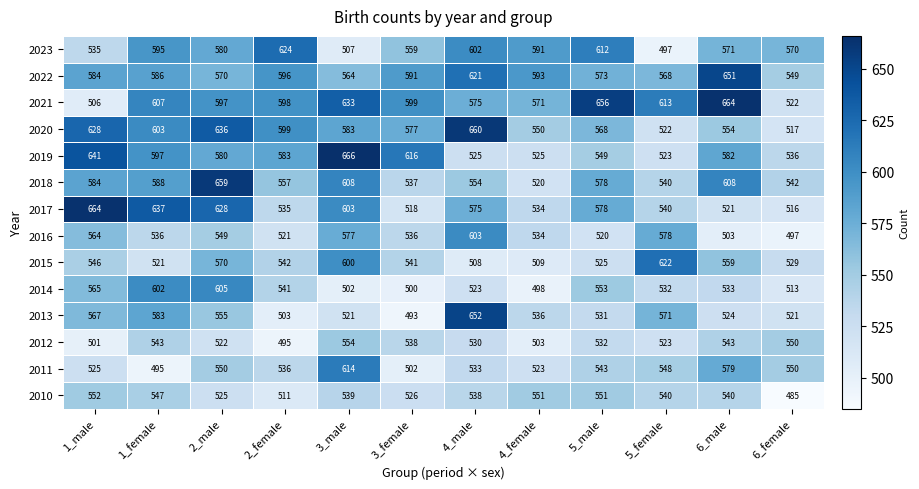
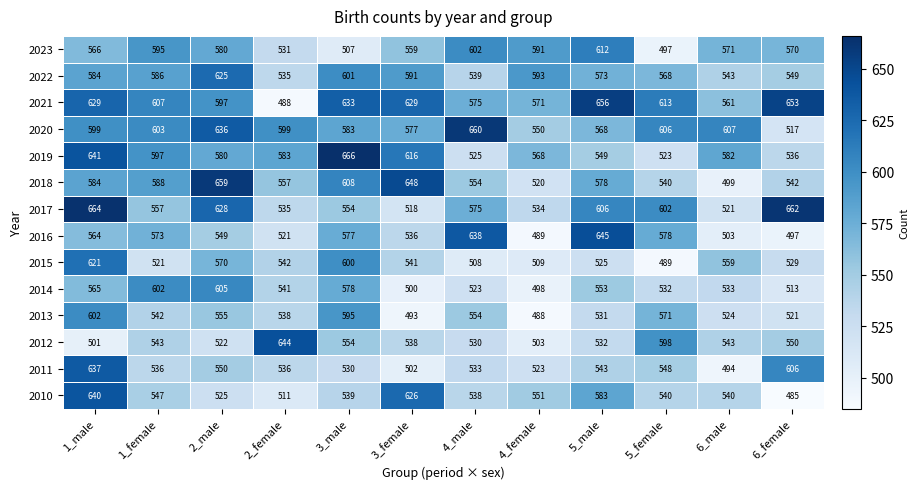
  {
    "2023": {
-     "1_male": 535,
+     "1_male": 566,
      "1_female": 595,
      "2_male": 580,
-     "2_female": 624,
+     "2_female": 531,
      "3_male": 507,
      "3_female": 559,
      "4_male": 602,
      "4_female": 591,
      "5_male": 612,
      "5_female": 497,
      "6_male": 571,
      "6_female": 570
    },
    "2022": {
      "1_male": 584,
      "1_female": 586,
-     "2_male": 570,
-     "2_female": 596,
-     "3_male": 564,
+     "2_male": 625,
+     "2_female": 535,
+     "3_male": 601,
      "3_female": 591,
-     "4_male": 621,
+     "4_male": 539,
      "4_female": 593,
      "5_male": 573,
      "5_female": 568,
-     "6_male": 651,
+     "6_male": 543,
      "6_female": 549
    },
    "2021": {
-     "1_male": 506,
+     "1_male": 629,
      "1_female": 607,
      "2_male": 597,
-     "2_female": 598,
+     "2_female": 488,
      "3_male": 633,
-     "3_female": 599,
+     "3_female": 629,
      "4_male": 575,
      "4_female": 571,
      "5_male": 656,
      "5_female": 613,
-     "6_male": 664,
-     "6_female": 522
+     "6_male": 561,
+     "6_female": 653
    },
    "2020": {
-     "1_male": 628,
+     "1_male": 599,
      "1_female": 603,
      "2_male": 636,
      "2_female": 599,
      "3_male": 583,
      "3_female": 577,
      "4_male": 660,
      "4_female": 550,
      "5_male": 568,
-     "5_female": 522,
-     "6_male": 554,
+     "5_female": 606,
+     "6_male": 607,
      "6_female": 517
    },
    "2019": {
      "1_male": 641,
      "1_female": 597,
      "2_male": 580,
      "2_female": 583,
      "3_male": 666,
      "3_female": 616,
      "4_male": 525,
-     "4_female": 525,
+     "4_female": 568,
      "5_male": 549,
      "5_female": 523,
      "6_male": 582,
      "6_female": 536
    },
    "2018": {
      "1_male": 584,
      "1_female": 588,
      "2_male": 659,
      "2_female": 557,
      "3_male": 608,
-     "3_female": 537,
+     "3_female": 648,
      "4_male": 554,
      "4_female": 520,
      "5_male": 578,
      "5_female": 540,
-     "6_male": 608,
+     "6_male": 499,
      "6_female": 542
    },
    "2017": {
      "1_male": 664,
-     "1_female": 637,
+     "1_female": 557,
      "2_male": 628,
      "2_female": 535,
-     "3_male": 603,
+     "3_male": 554,
      "3_female": 518,
      "4_male": 575,
      "4_female": 534,
-     "5_male": 578,
-     "5_female": 540,
+     "5_male": 606,
+     "5_female": 602,
      "6_male": 521,
-     "6_female": 516
+     "6_female": 662
    },
    "2016": {
      "1_male": 564,
-     "1_female": 536,
+     "1_female": 573,
      "2_male": 549,
      "2_female": 521,
      "3_male": 577,
      "3_female": 536,
-     "4_male": 603,
-     "4_female": 534,
-     "5_male": 520,
+     "4_male": 638,
+     "4_female": 489,
+     "5_male": 645,
      "5_female": 578,
      "6_male": 503,
      "6_female": 497
    },
    "2015": {
-     "1_male": 546,
+     "1_male": 621,
      "1_female": 521,
      "2_male": 570,
      "2_female": 542,
      "3_male": 600,
      "3_female": 541,
      "4_male": 508,
      "4_female": 509,
      "5_male": 525,
-     "5_female": 622,
+     "5_female": 489,
      "6_male": 559,
      "6_female": 529
    },
    "2014": {
      "1_male": 565,
      "1_female": 602,
      "2_male": 605,
      "2_female": 541,
-     "3_male": 502,
+     "3_male": 578,
      "3_female": 500,
      "4_male": 523,
      "4_female": 498,
      "5_male": 553,
      "5_female": 532,
      "6_male": 533,
      "6_female": 513
    },
    "2013": {
-     "1_male": 567,
-     "1_female": 583,
+     "1_male": 602,
+     "1_female": 542,
      "2_male": 555,
-     "2_female": 503,
-     "3_male": 521,
+     "2_female": 538,
+     "3_male": 595,
      "3_female": 493,
-     "4_male": 652,
-     "4_female": 536,
+     "4_male": 554,
+     "4_female": 488,
      "5_male": 531,
      "5_female": 571,
      "6_male": 524,
      "6_female": 521
    },
    "2012": {
      "1_male": 501,
      "1_female": 543,
      "2_male": 522,
-     "2_female": 495,
+     "2_female": 644,
      "3_male": 554,
      "3_female": 538,
      "4_male": 530,
      "4_female": 503,
      "5_male": 532,
-     "5_female": 523,
+     "5_female": 598,
      "6_male": 543,
      "6_female": 550
    },
    "2011": {
-     "1_male": 525,
-     "1_female": 495,
+     "1_male": 637,
+     "1_female": 536,
      "2_male": 550,
      "2_female": 536,
-     "3_male": 614,
+     "3_male": 530,
      "3_female": 502,
      "4_male": 533,
      "4_female": 523,
      "5_male": 543,
      "5_female": 548,
-     "6_male": 579,
-     "6_female": 550
+     "6_male": 494,
+     "6_female": 606
    },
    "2010": {
-     "1_male": 552,
+     "1_male": 640,
      "1_female": 547,
      "2_male": 525,
      "2_female": 511,
      "3_male": 539,
-     "3_female": 526,
+     "3_female": 626,
      "4_male": 538,
      "4_female": 551,
-     "5_male": 551,
+     "5_male": 583,
      "5_female": 540,
      "6_male": 540,
      "6_female": 485
    }
  }
